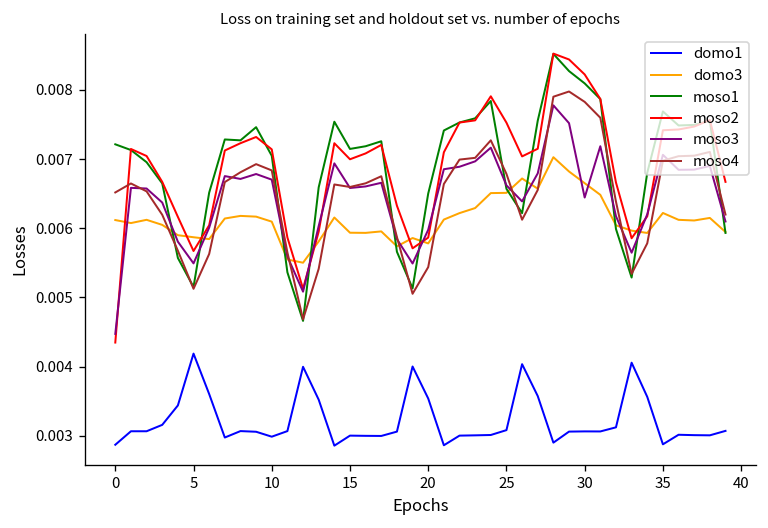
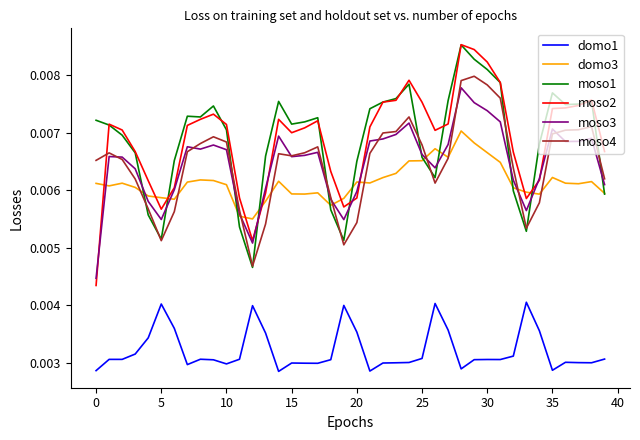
  {
    "domo1": {
      "0": 0.0029,
-     "5": 0.0042,
+     "5": 0.0040,
      "10": 0.0030,
      "15": 0.0030,
      "20": 0.0035,
      "25": 0.0031,
      "30": 0.0031,
      "35": 0.0029
    },
    "domo3": {
      "0": 0.0061,
      "5": 0.0059,
      "10": 0.0061,
      "15": 0.0059,
-     "20": 0.0058,
+     "20": 0.0061,
      "25": 0.0065,
      "30": 0.0067,
      "35": 0.0062
    },
    "moso1": {
      "0": 0.0072,
      "10": 0.0070,
      "15": 0.0071,
      "20": 0.0065,
      "25": 0.0066,
      "30": 0.0081
    },
    "moso2": {
      "0": 0.0043,
      "5": 0.0057,
      "10": 0.0071,
      "15": 0.0070,
      "20": 0.0059,
      "25": 0.0075,
      "30": 0.0082
    },
    "moso3": {
      "0": 0.0045,
      "5": 0.0055,
      "10": 0.0067,
      "20": 0.0060,
      "25": 0.0066,
-     "30": 0.0064
+     "30": 0.0074
    },
    "moso4": {
      "0": 0.0065,
      "10": 0.0068,
      "20": 0.0054,
      "25": 0.0068,
      "30": 0.0078
    }
  }
